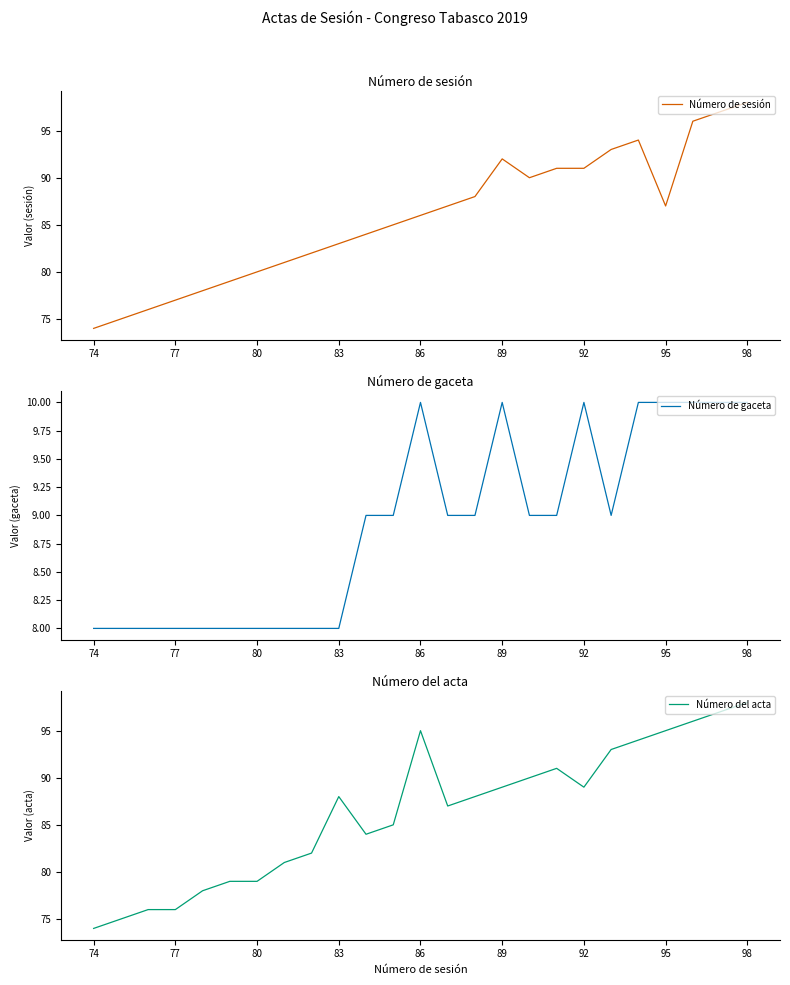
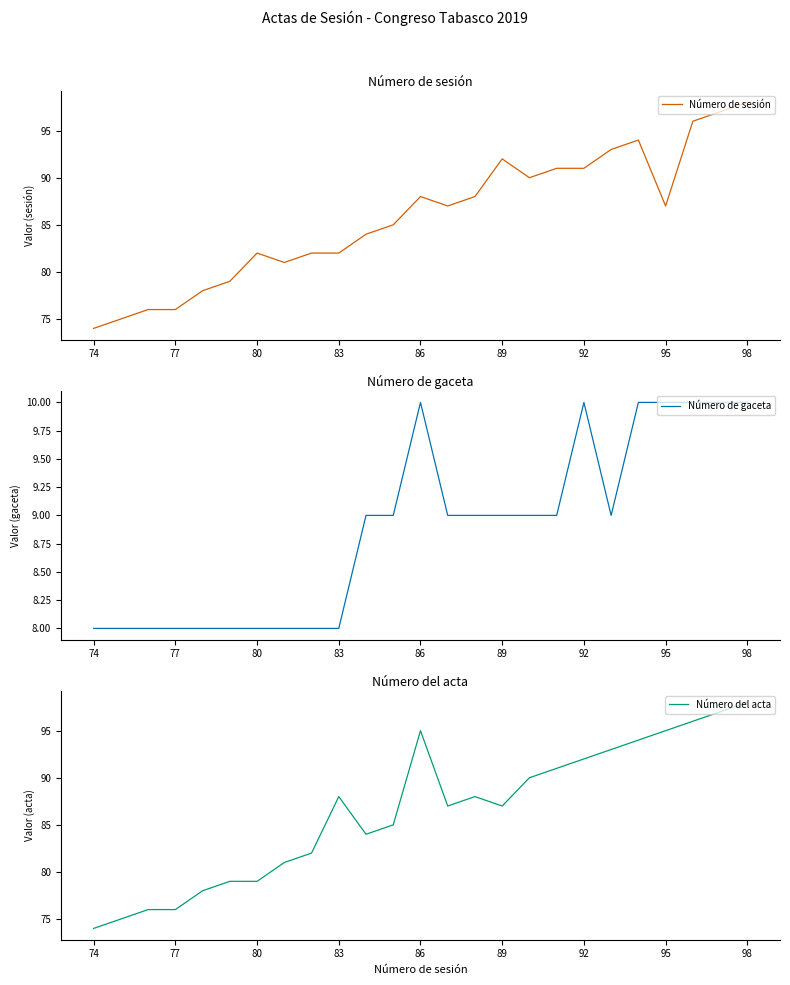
  {
    "Número de sesión": {
      "74": 74,
-     "77": 77,
-     "80": 80,
-     "83": 83,
-     "86": 86,
+     "77": 76,
+     "80": 82,
+     "83": 82,
+     "86": 88,
      "89": 92,
      "92": 91,
      "95": 87
    },
    "Número de gaceta": {
      "74": 8,
      "77": 8,
      "80": 8,
      "83": 8,
      "86": 10,
-     "89": 10,
+     "89": 9,
      "92": 10
    },
    "Número del acta": {
      "74": 74,
      "77": 76,
      "80": 79,
      "83": 88,
      "86": 95,
-     "89": 89,
-     "92": 89,
+     "89": 87,
+     "92": 92,
      "95": 95
    }
  }
